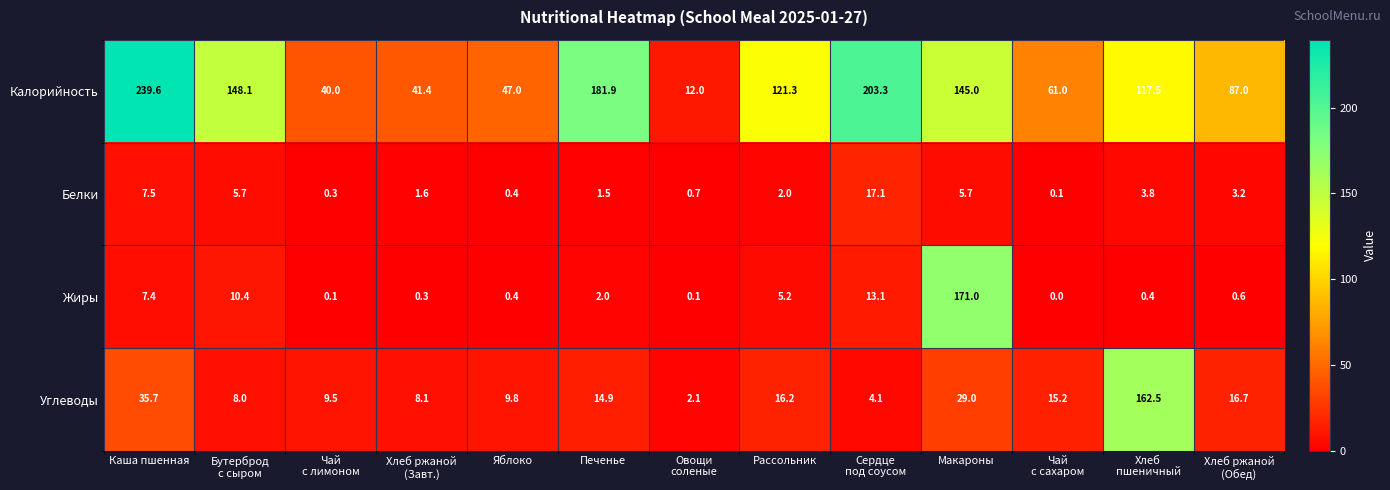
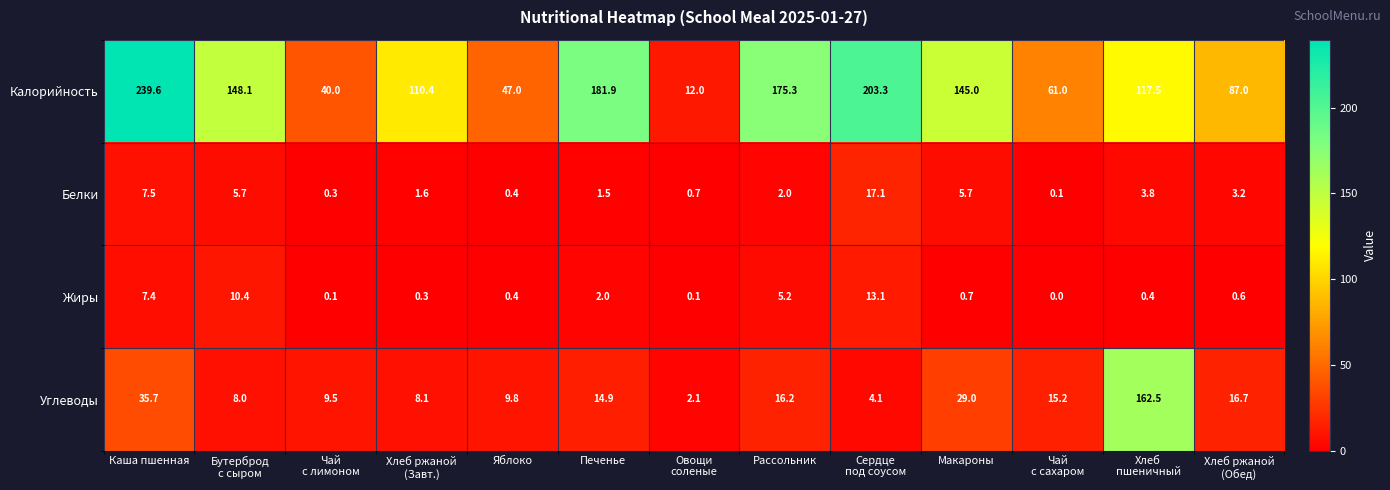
  {
    "Калорийность": {
      "Каша пшенная": 239.6,
      "Бутерброд с сыром": 148.1,
      "Чай с лимоном": 40.0,
-     "Хлеб ржаной (Завт.)": 41.4,
+     "Хлеб ржаной (Завт.)": 110.4,
      "Яблоко": 47.0,
      "Печенье": 181.9,
      "Овощи соленые": 12.0,
-     "Рассольник": 121.3,
+     "Рассольник": 175.3,
      "Сердце под соусом": 203.3,
      "Макароны": 145.0,
      "Чай с сахаром": 61.0,
      "Хлеб пшеничный": 117.5,
      "Хлеб ржаной (Обед)": 87.0
    },
    "Белки": {
      "Каша пшенная": 7.5,
      "Бутерброд с сыром": 5.7,
      "Чай с лимоном": 0.3,
      "Хлеб ржаной (Завт.)": 1.6,
      "Яблоко": 0.4,
      "Печенье": 1.5,
      "Овощи соленые": 0.7,
      "Рассольник": 2.0,
      "Сердце под соусом": 17.1,
      "Макароны": 5.7,
      "Чай с сахаром": 0.1,
      "Хлеб пшеничный": 3.8,
      "Хлеб ржаной (Обед)": 3.2
    },
    "Жиры": {
      "Каша пшенная": 7.4,
      "Бутерброд с сыром": 10.4,
      "Чай с лимоном": 0.1,
      "Хлеб ржаной (Завт.)": 0.3,
      "Яблоко": 0.4,
      "Печенье": 2.0,
      "Овощи соленые": 0.1,
      "Рассольник": 5.2,
      "Сердце под соусом": 13.1,
-     "Макароны": 171.0,
+     "Макароны": 0.7,
      "Чай с сахаром": 0.0,
      "Хлеб пшеничный": 0.4,
      "Хлеб ржаной (Обед)": 0.6
    },
    "Углеводы": {
      "Каша пшенная": 35.7,
      "Бутерброд с сыром": 8.0,
      "Чай с лимоном": 9.5,
      "Хлеб ржаной (Завт.)": 8.1,
      "Яблоко": 9.8,
      "Печенье": 14.9,
      "Овощи соленые": 2.1,
      "Рассольник": 16.2,
      "Сердце под соусом": 4.1,
      "Макароны": 29.0,
      "Чай с сахаром": 15.2,
      "Хлеб пшеничный": 162.5,
      "Хлеб ржаной (Обед)": 16.7
    }
  }
